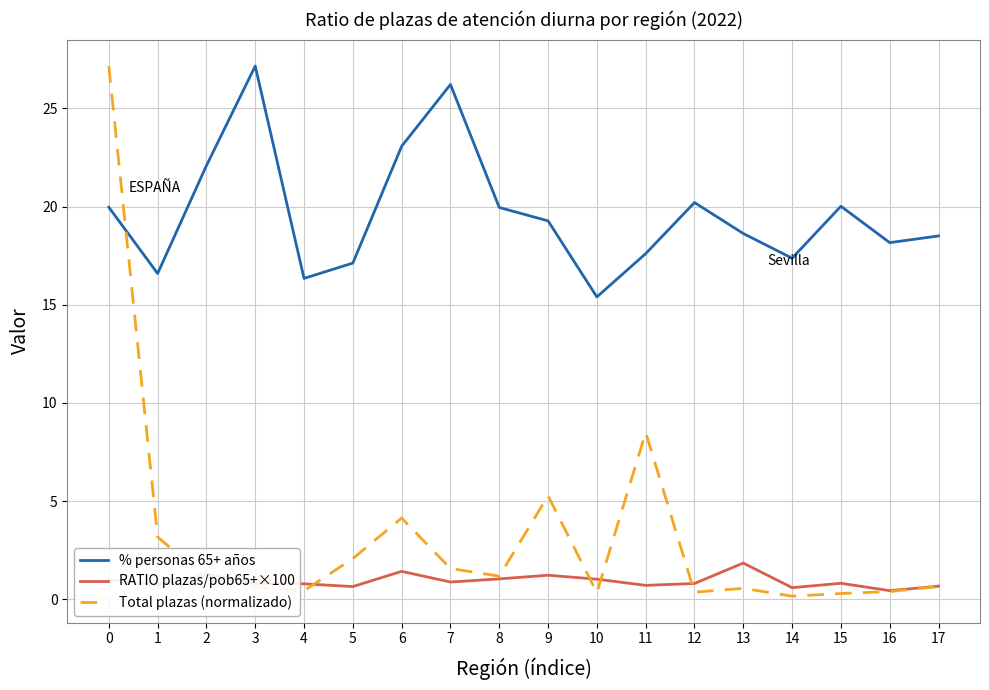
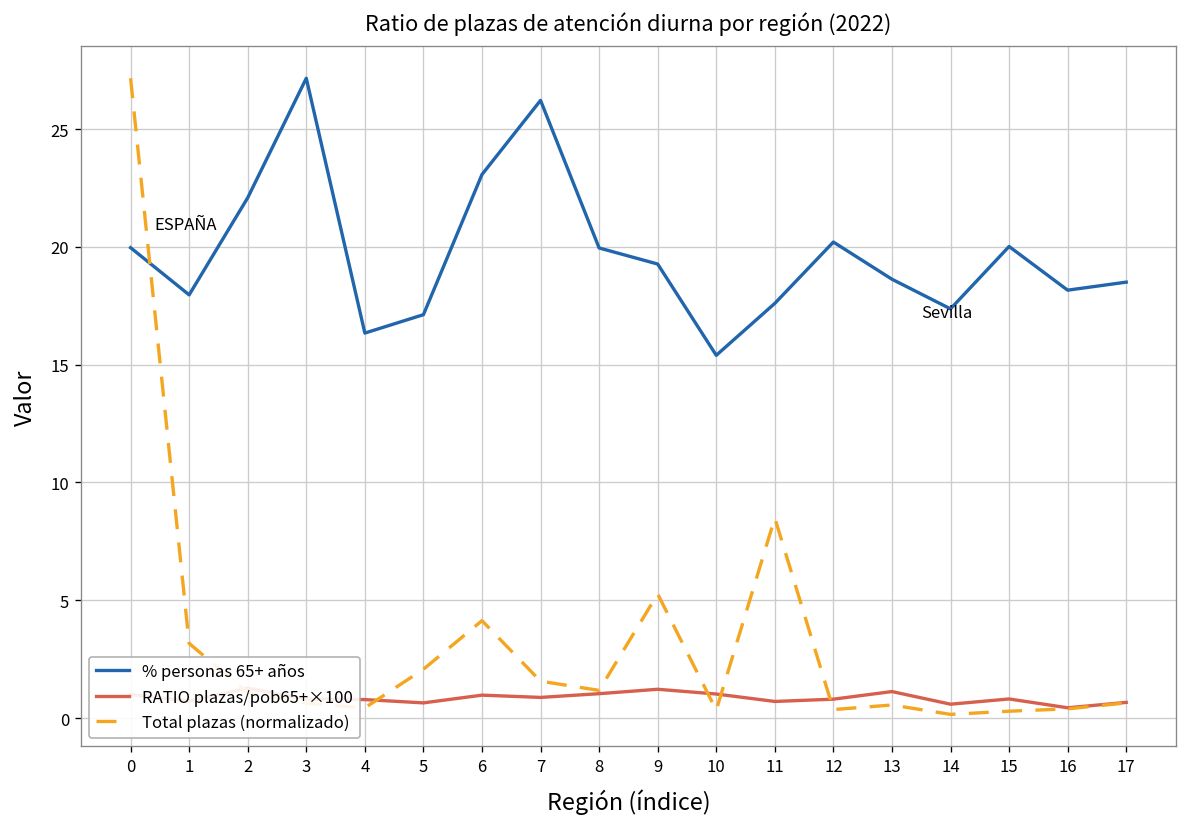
  {
    "% personas 65+ años": {
      "0": 20.0,
-     "1": 16.6,
+     "1": 18.0,
      "2": 22.1,
      "3": 27.2,
      "4": 16.3,
      "5": 17.1,
      "6": 23.1,
      "7": 26.2,
      "8": 20.0,
      "9": 19.3,
      "10": 15.4,
      "11": 17.6,
      "12": 20.2,
      "13": 18.6,
      "14": 17.4,
      "15": 20.0,
      "16": 18.2,
      "17": 18.5
    },
    "RATIO plazas/pob65+×100": {
      "4": 0.8,
      "5": 0.6,
-     "6": 1.4,
+     "6": 1.0,
      "7": 0.9,
      "8": 1.0,
      "9": 1.2,
      "10": 1.0,
      "11": 0.7,
      "12": 0.8,
-     "13": 1.8,
+     "13": 1.1,
      "14": 0.6,
      "15": 0.8
    },
    "Total plazas (normalizado)": {
      "0": 27.2,
      "1": 3.2,
      "4": 0.4,
      "5": 2.1,
      "6": 4.1,
      "7": 1.6,
      "8": 1.2,
      "9": 5.3,
      "10": 0.3,
      "11": 8.5,
      "12": 0.4,
      "13": 0.6,
      "14": 0.2,
      "15": 0.3
    }
  }
